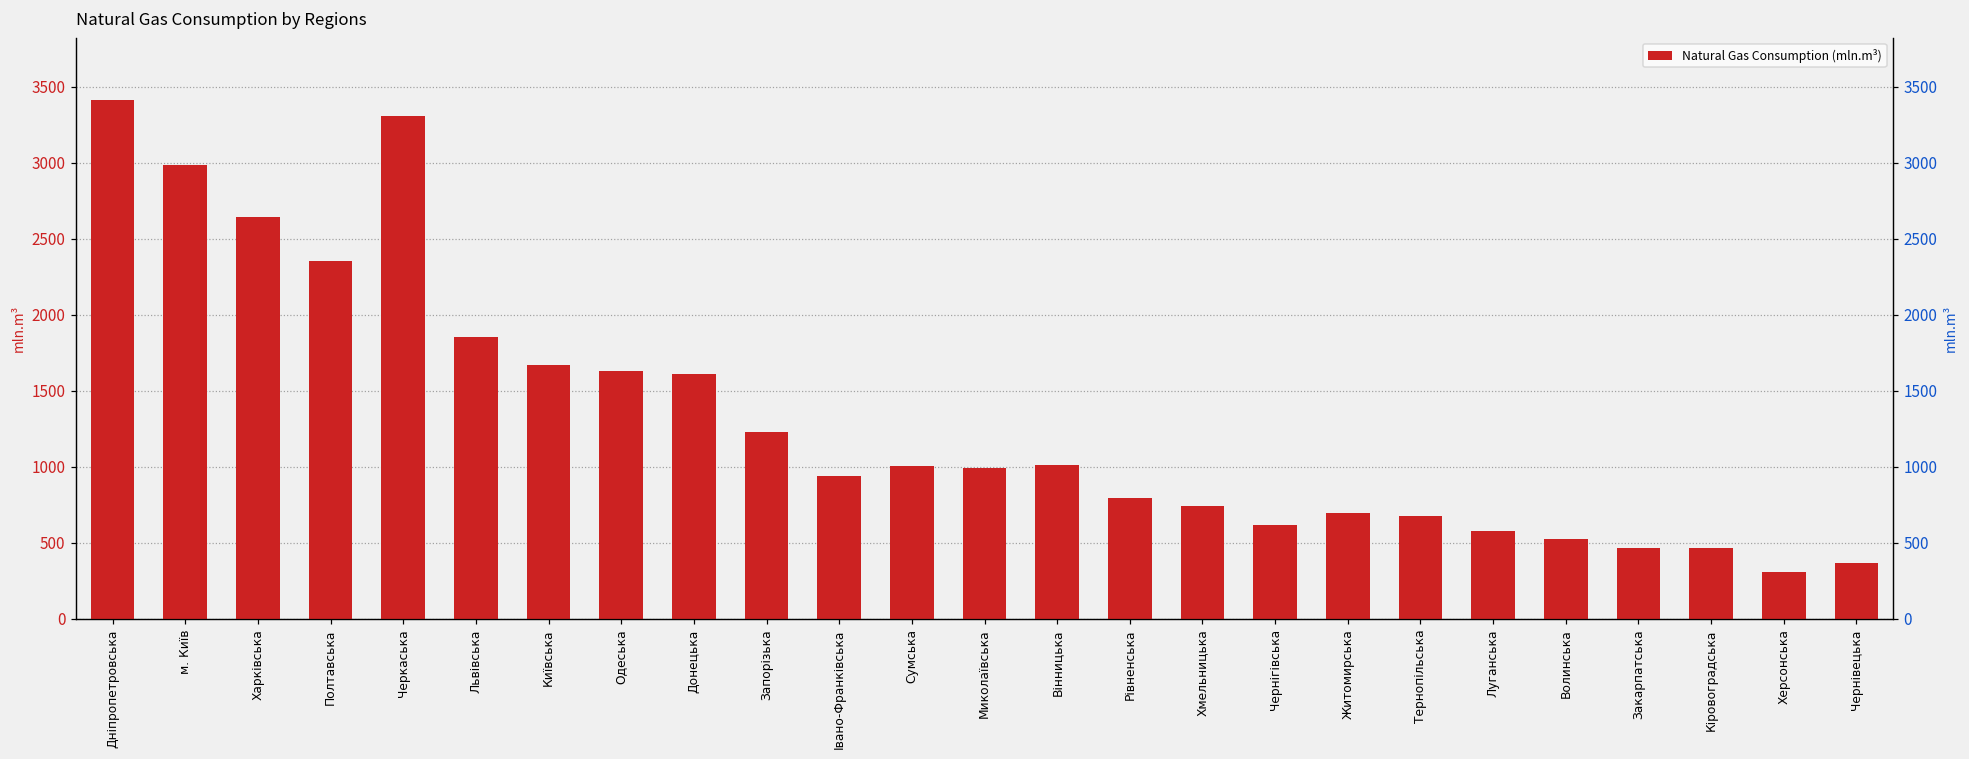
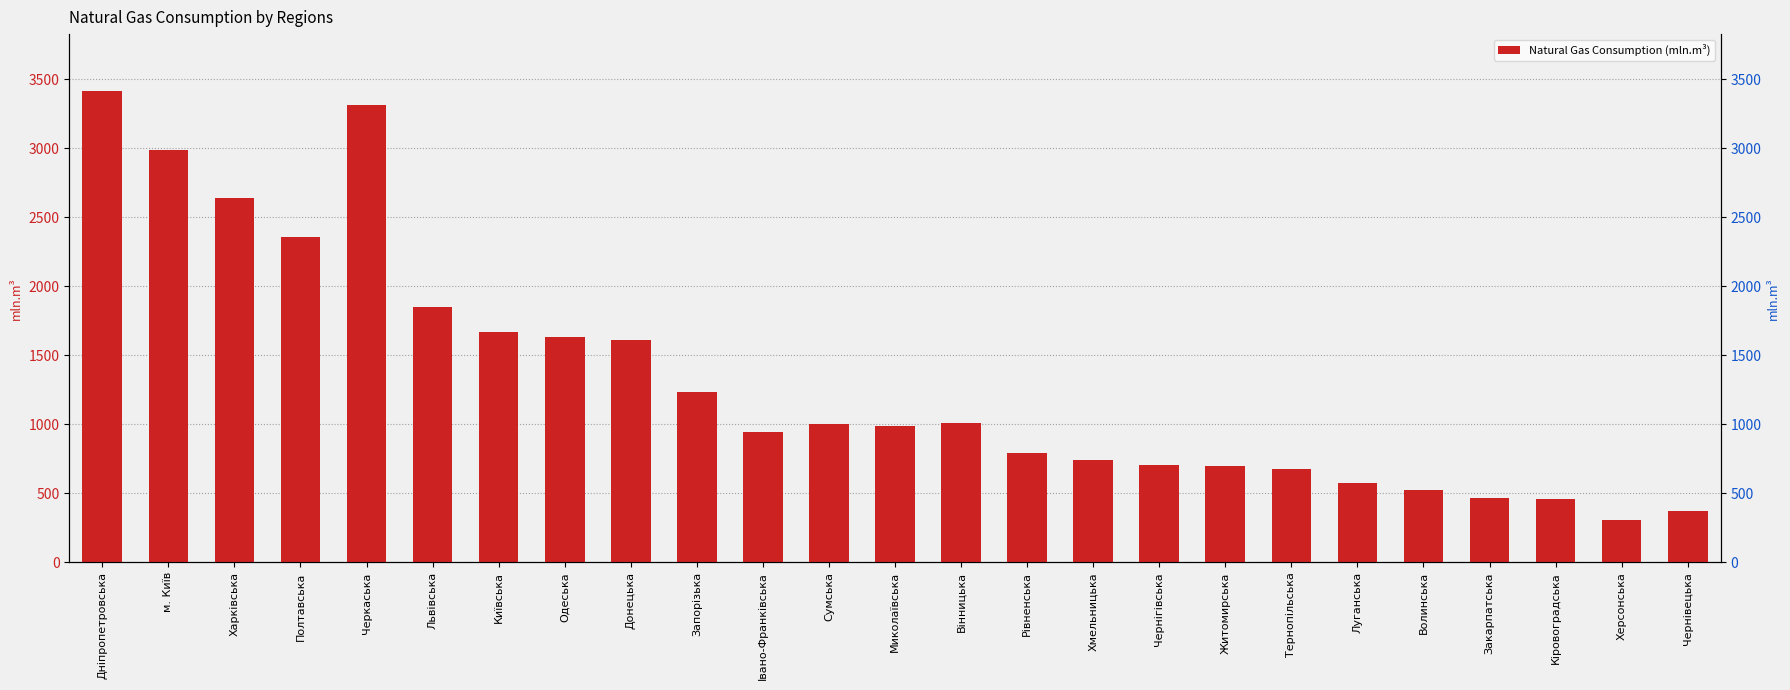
  {
    "Дніпропетровська": 3420,
    "м. Київ": 2990,
    "Харківська": 2640,
    "Полтавська": 2350,
    "Черкаська": 3310,
    "Львівська": 1850,
    "Київська": 1670,
    "Одеська": 1630,
    "Донецька": 1610,
    "Запорізька": 1230,
    "Івано-Франківська": 940,
    "Сумська": 1010,
    "Миколаївська": 990,
    "Вінницька": 1010,
    "Рівненська": 790,
    "Хмельницька": 740,
-   "Чернігівська": 620,
+   "Чернігівська": 700,
    "Житомирська": 700,
    "Тернопільська": 680,
    "Луганська": 580,
    "Волинська": 520,
    "Закарпатська": 470,
    "Кіровоградська": 460,
    "Херсонська": 310,
    "Чернівецька": 370
  }
